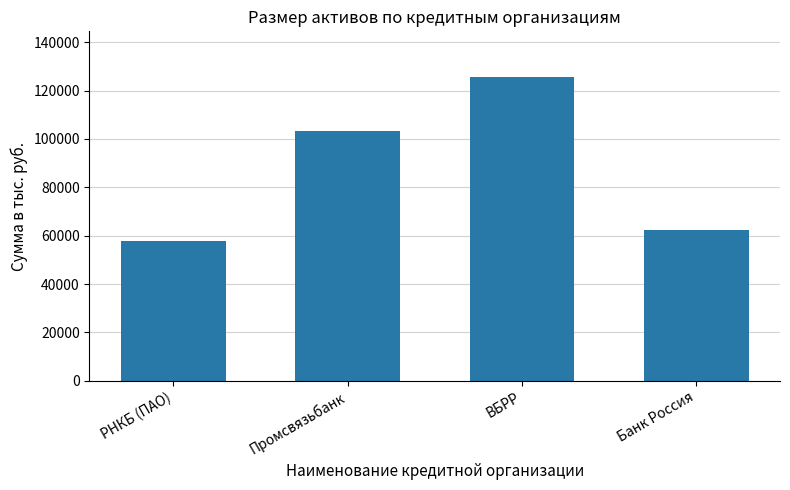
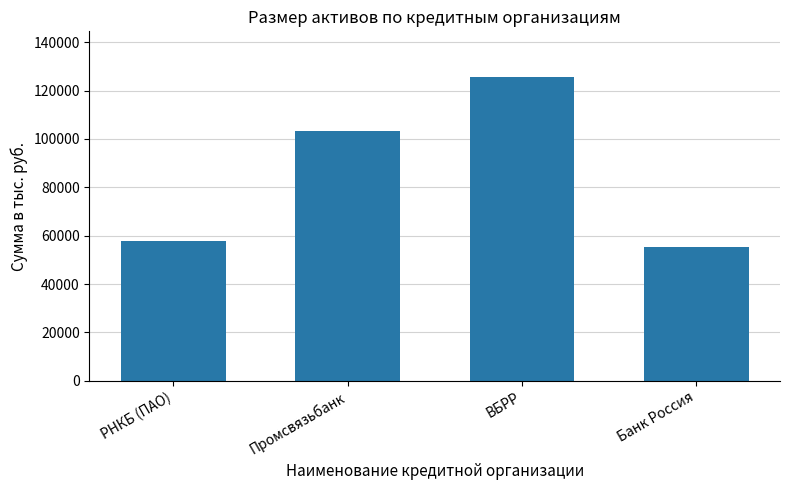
  {
    "РНКБ (ПАО)": 58000,
    "Промсвязьбанк": 103000,
    "ВБРР": 126000,
-   "Банк Россия": 62000
+   "Банк Россия": 55000
  }
